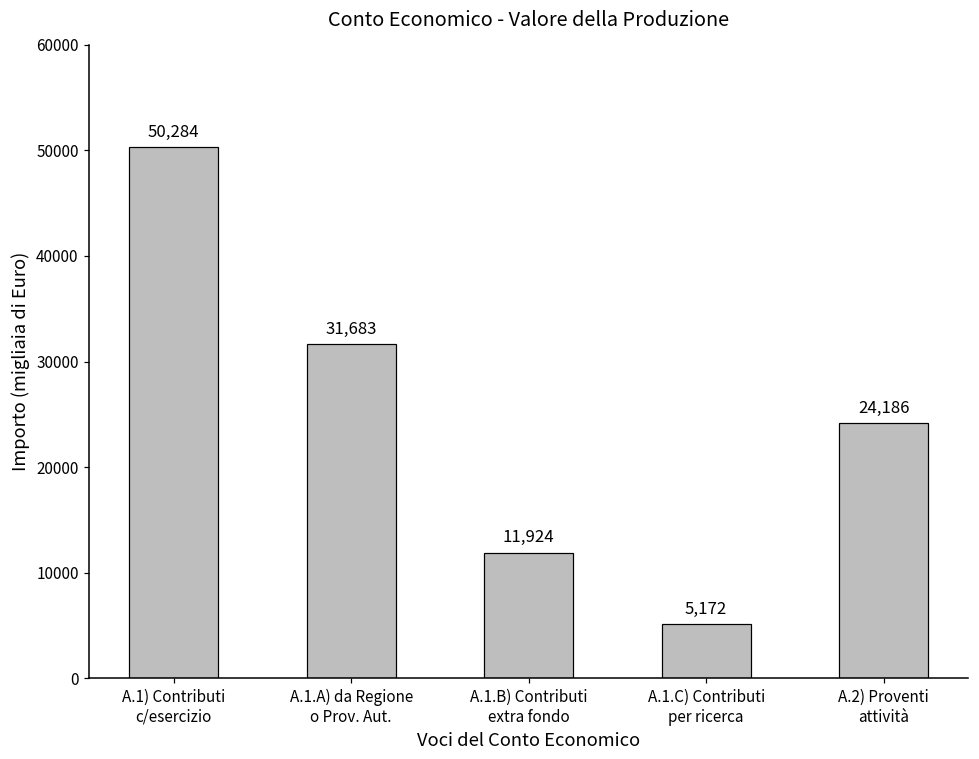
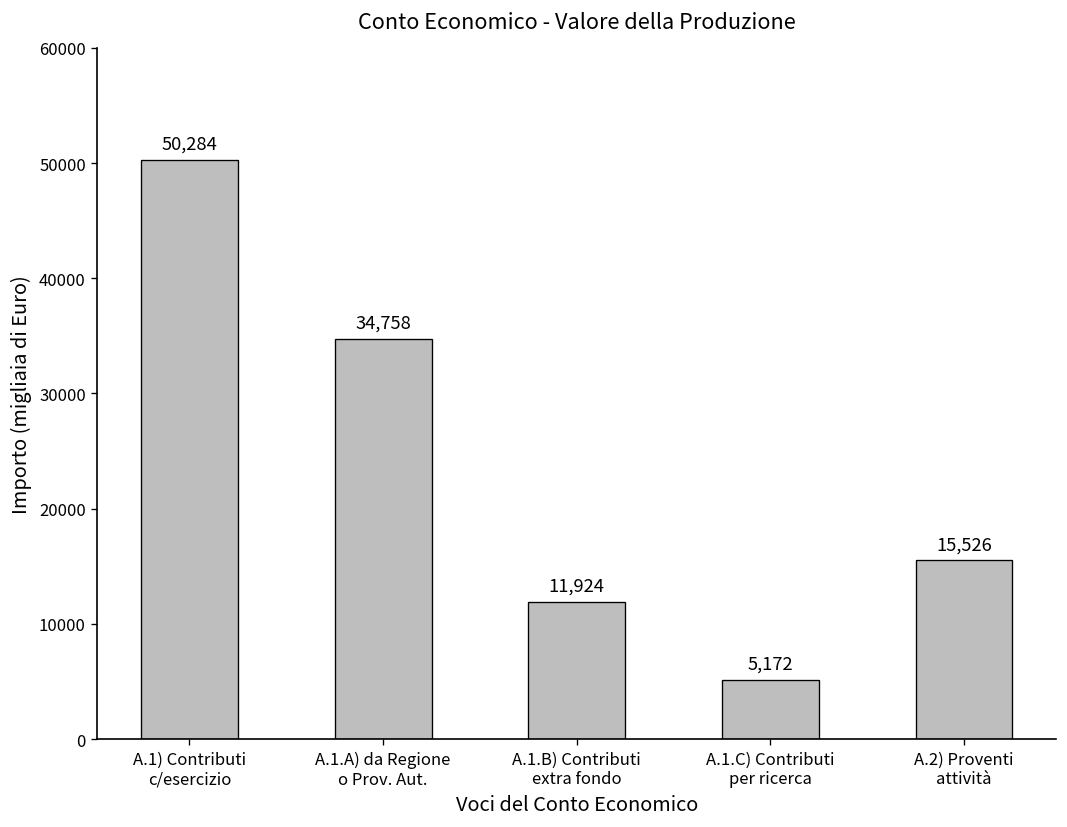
  {
    "A.1) Contributi c/esercizio": "50,284",
-   "A.1.A) da Regione o Prov. Aut.": "31,683",
+   "A.1.A) da Regione o Prov. Aut.": "34,758",
    "A.1.B) Contributi extra fondo": "11,924",
    "A.1.C) Contributi per ricerca": "5,172",
-   "A.2) Proventi attività": "24,186"
+   "A.2) Proventi attività": "15,526"
  }
